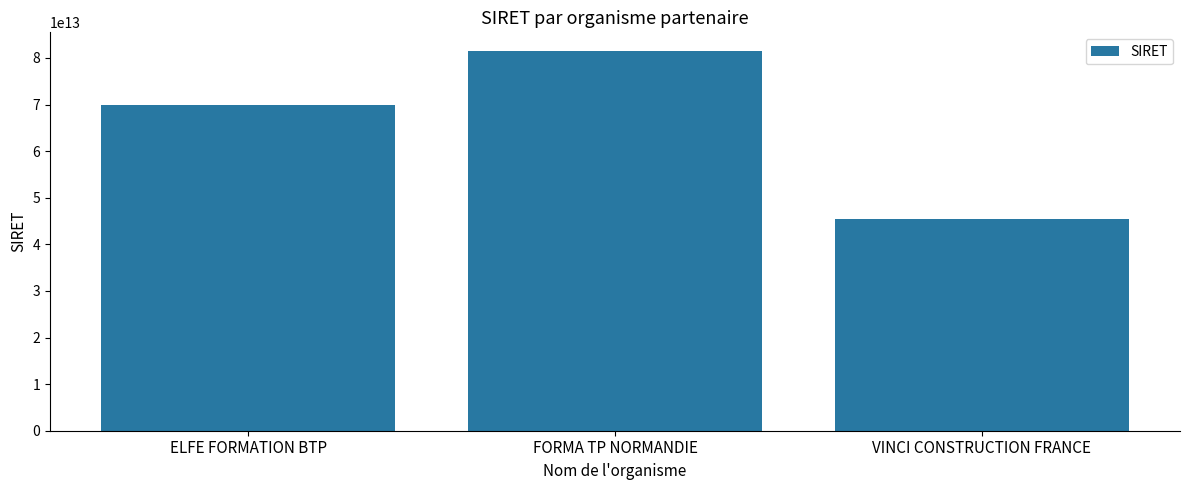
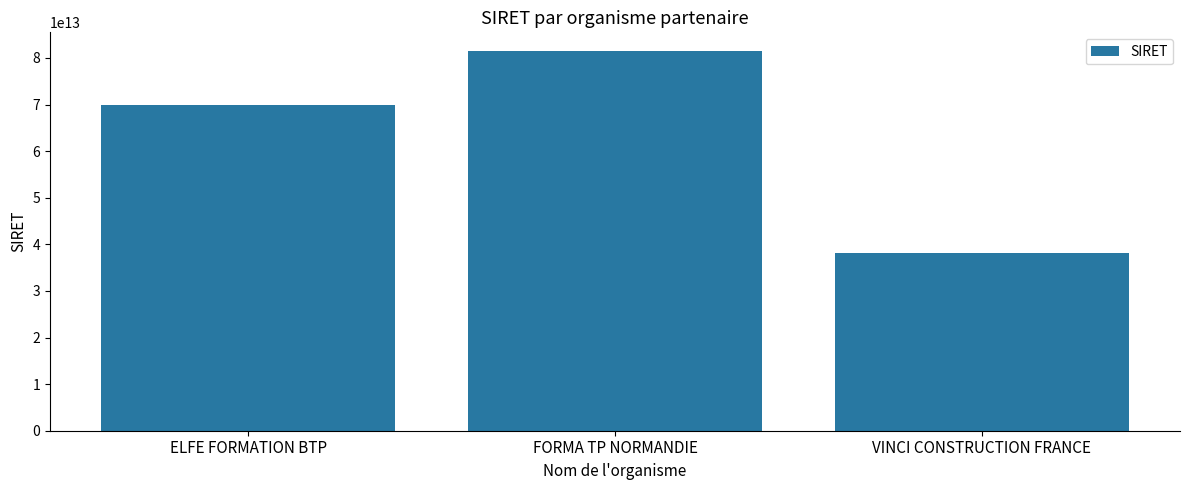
  {
    "ELFE FORMATION BTP": 70000000000000,
    "FORMA TP NORMANDIE": 81000000000000,
-   "VINCI CONSTRUCTION FRANCE": 46000000000000
+   "VINCI CONSTRUCTION FRANCE": 38000000000000
  }
